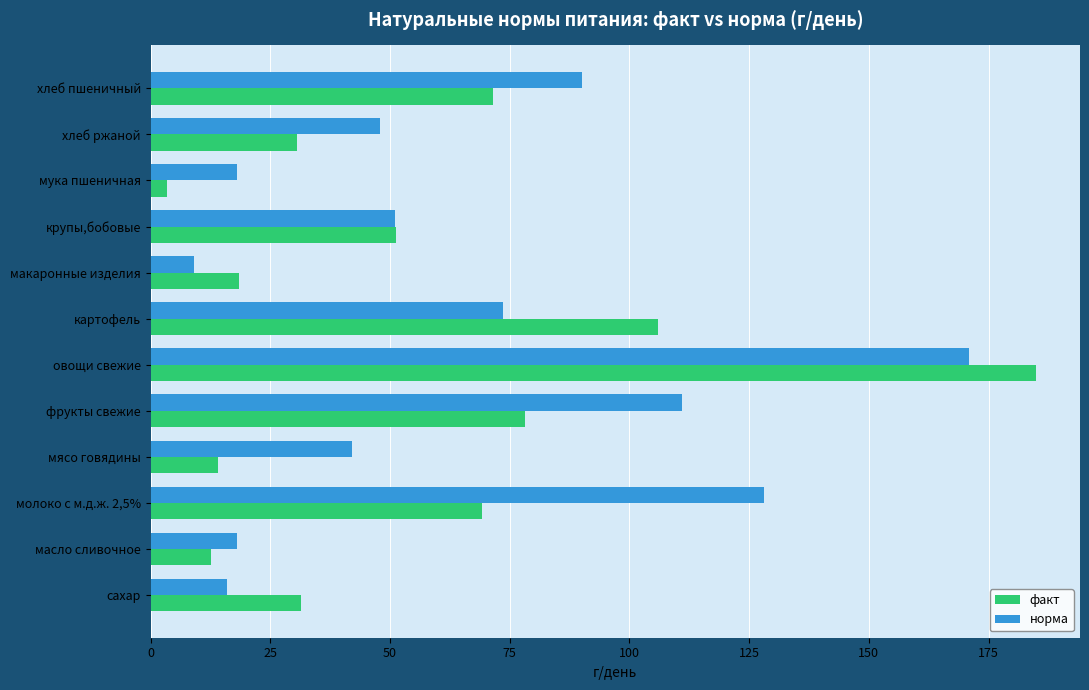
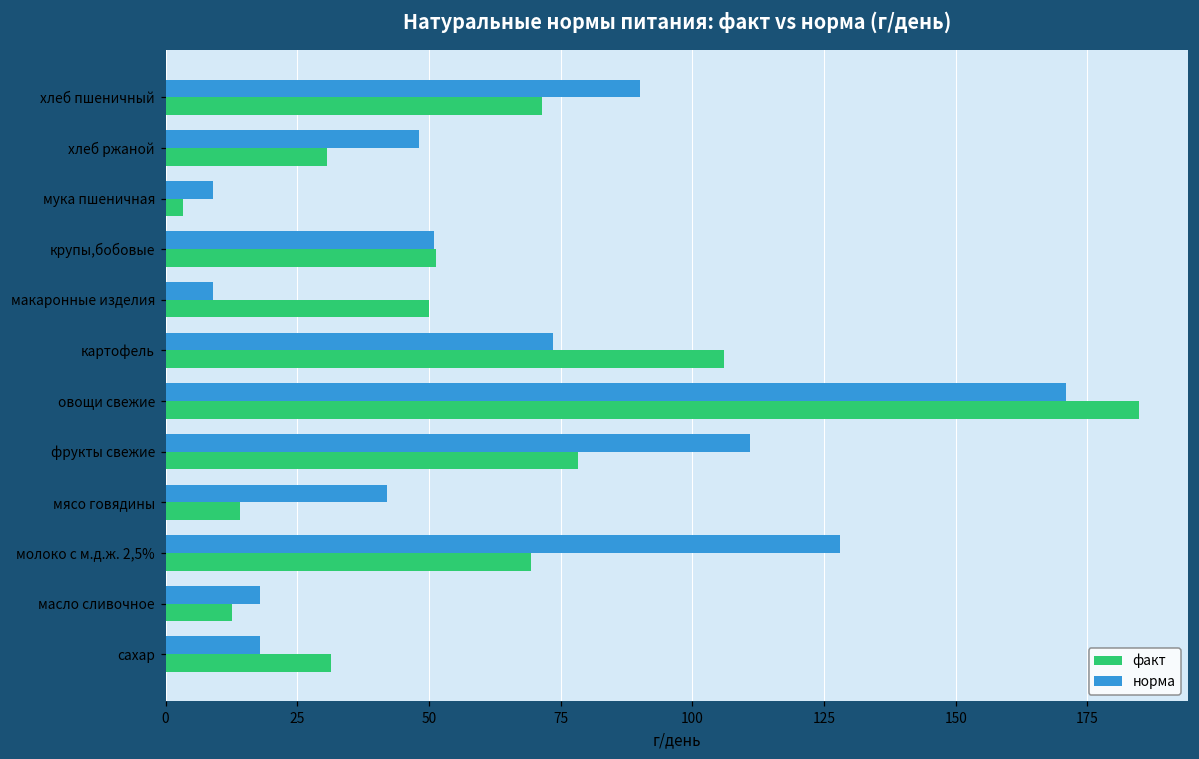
  {
    "факт": {
      "хлеб пшеничный": 71,
      "хлеб ржаной": 31,
      "мука пшеничная": 3,
      "крупы,бобовые": 51,
-     "макаронные изделия": 19,
+     "макаронные изделия": 50,
      "картофель": 106,
      "овощи свежие": 185,
      "фрукты свежие": 78,
      "мясо говядины": 14,
      "молоко с м.д.ж. 2,5%": 69,
      "масло сливочное": 13,
      "сахар": 31
    },
    "норма": {
      "хлеб пшеничный": 90,
      "хлеб ржаной": 48,
-     "мука пшеничная": 18,
+     "мука пшеничная": 9,
      "крупы,бобовые": 51,
      "макаронные изделия": 9,
      "картофель": 74,
      "овощи свежие": 171,
      "фрукты свежие": 111,
      "мясо говядины": 42,
      "молоко с м.д.ж. 2,5%": 128,
      "масло сливочное": 18,
-     "сахар": 16
+     "сахар": 18
    }
  }
